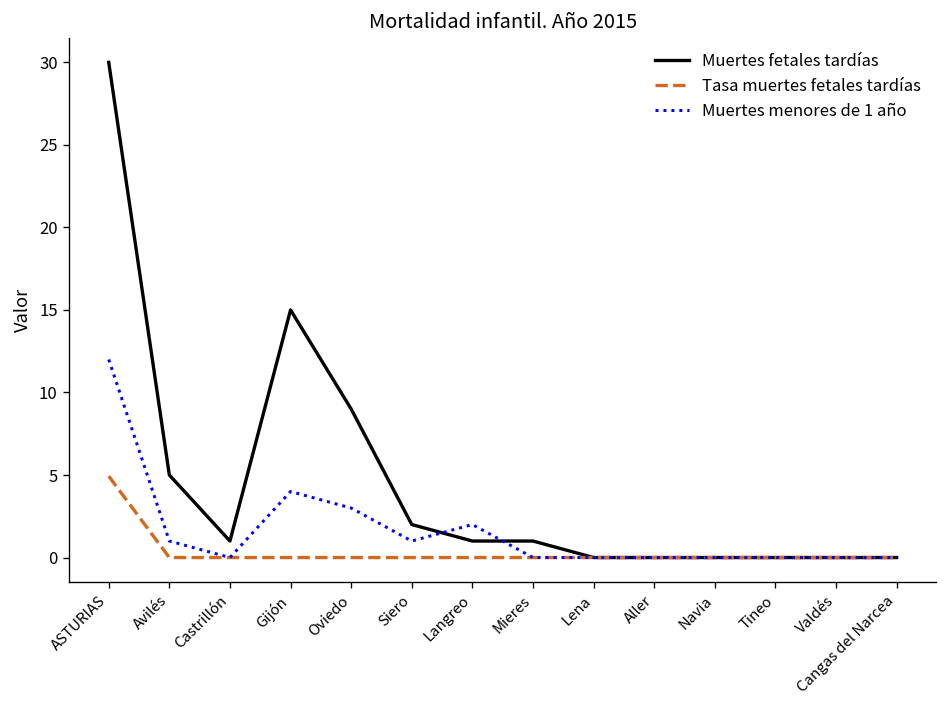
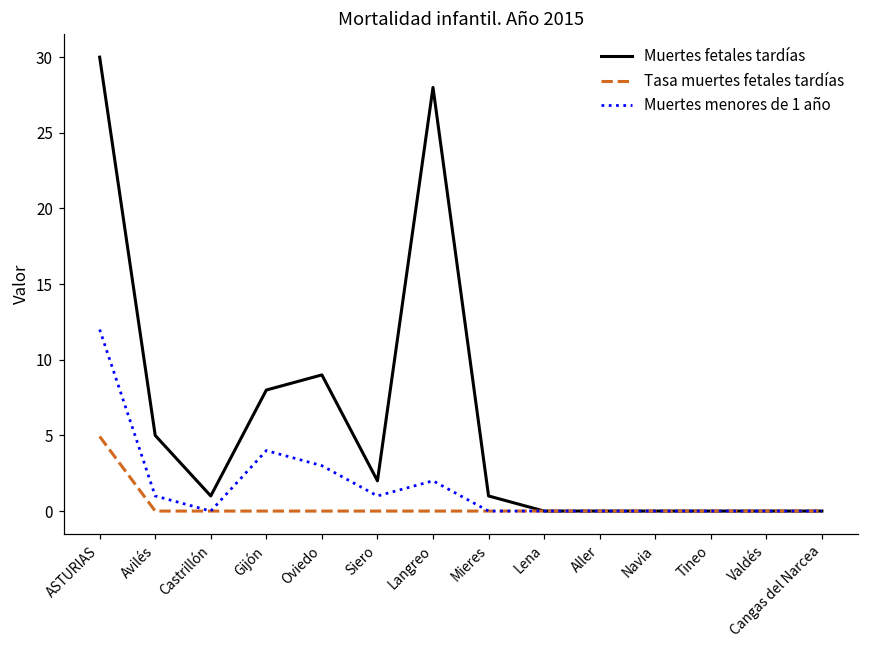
  {
    "Muertes fetales tardías": {
      "ASTURIAS": 30,
      "Avilés": 5,
      "Castrillón": 1,
-     "Gijón": 15,
+     "Gijón": 8,
      "Oviedo": 9,
      "Siero": 2,
-     "Langreo": 1,
+     "Langreo": 28,
      "Mieres": 1
    },
    "Tasa muertes fetales tardías": {
      "ASTURIAS": 5,
      "Avilés": 0,
      "Gijón": 0,
      "Oviedo": 0,
      "Siero": 0,
      "Langreo": 0
    },
    "Muertes menores de 1 año": {
      "ASTURIAS": 12,
      "Avilés": 1,
      "Gijón": 4,
      "Oviedo": 3,
      "Siero": 1,
      "Langreo": 2
    }
  }
